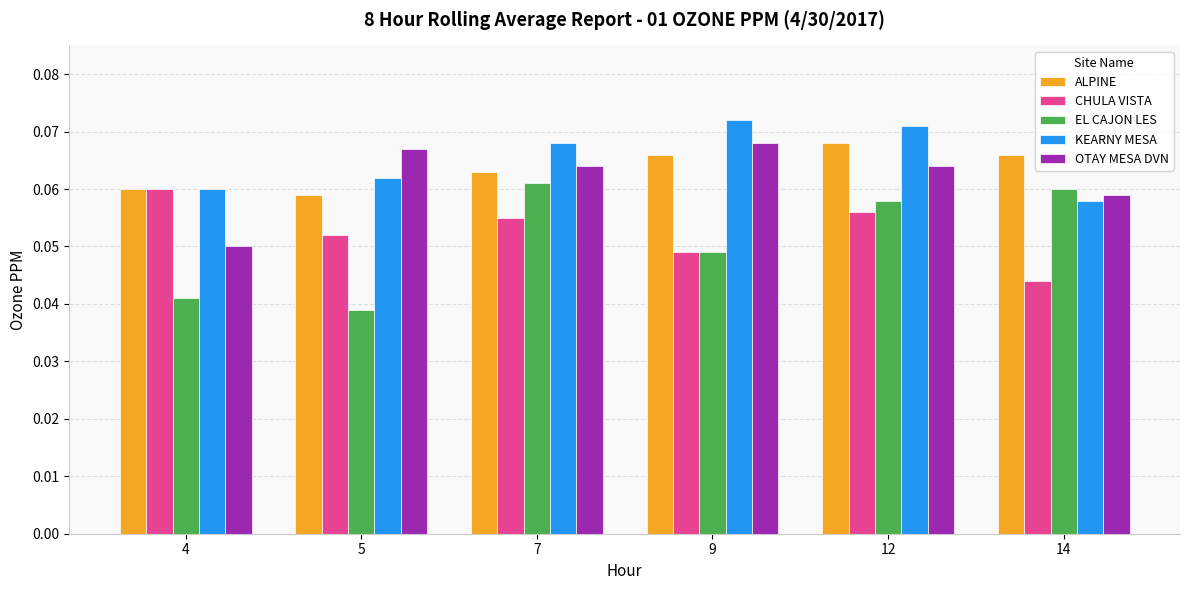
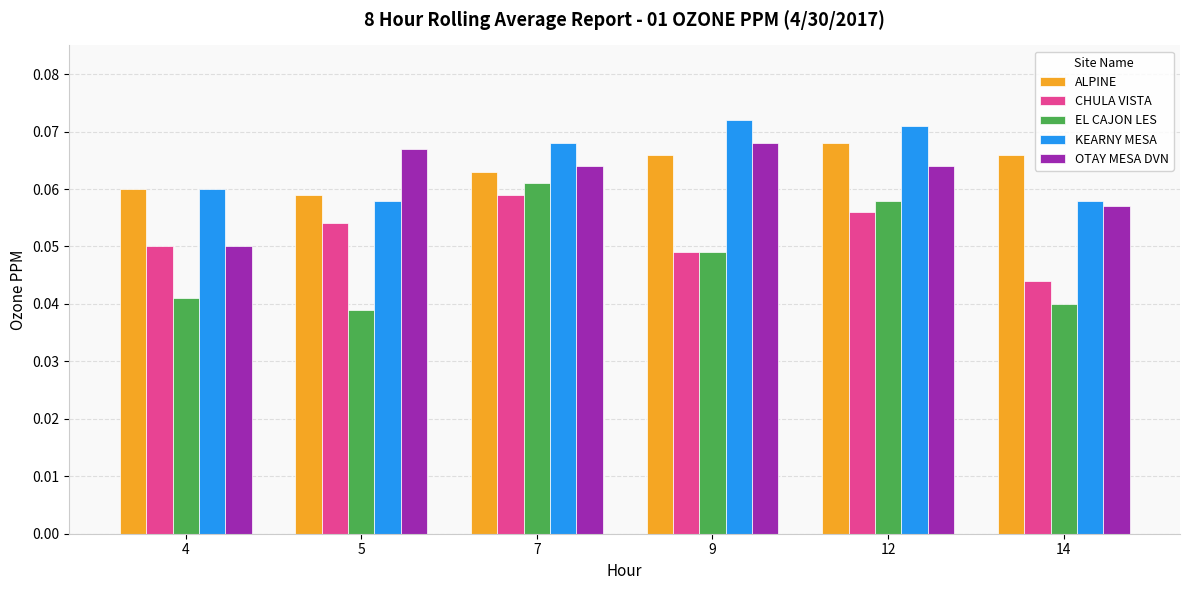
  {
    "ALPINE": {
      "4": 0.060,
      "5": 0.059,
      "7": 0.063,
      "9": 0.066,
      "12": 0.068,
      "14": 0.066
    },
    "CHULA VISTA": {
-     "4": 0.06,
-     "5": 0.052,
-     "7": 0.055,
+     "4": 0.05,
+     "5": 0.054,
+     "7": 0.059,
      "9": 0.049,
      "12": 0.056,
      "14": 0.044
    },
    "EL CAJON LES": {
      "4": 0.041,
      "5": 0.039,
      "7": 0.061,
      "9": 0.049,
      "12": 0.058,
-     "14": 0.06
+     "14": 0.04
    },
    "KEARNY MESA": {
      "4": 0.060,
-     "5": 0.062,
+     "5": 0.058,
      "7": 0.068,
      "9": 0.072,
      "12": 0.071,
      "14": 0.058
    },
    "OTAY MESA DVN": {
      "4": 0.050,
      "5": 0.067,
      "7": 0.064,
      "9": 0.068,
      "12": 0.064,
-     "14": 0.059
+     "14": 0.057
    }
  }
